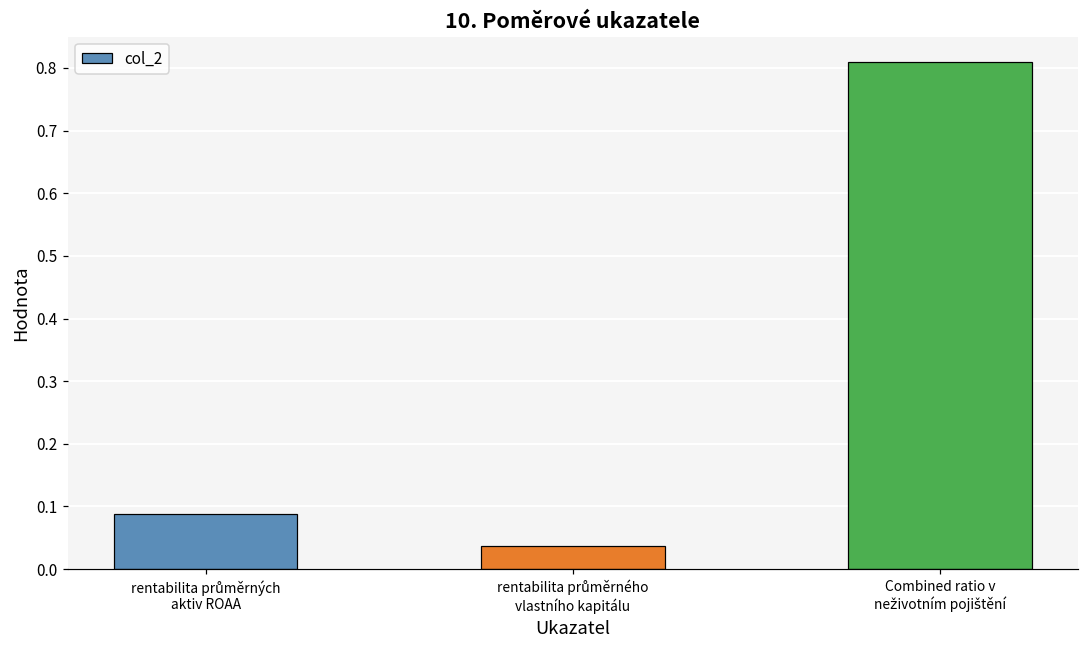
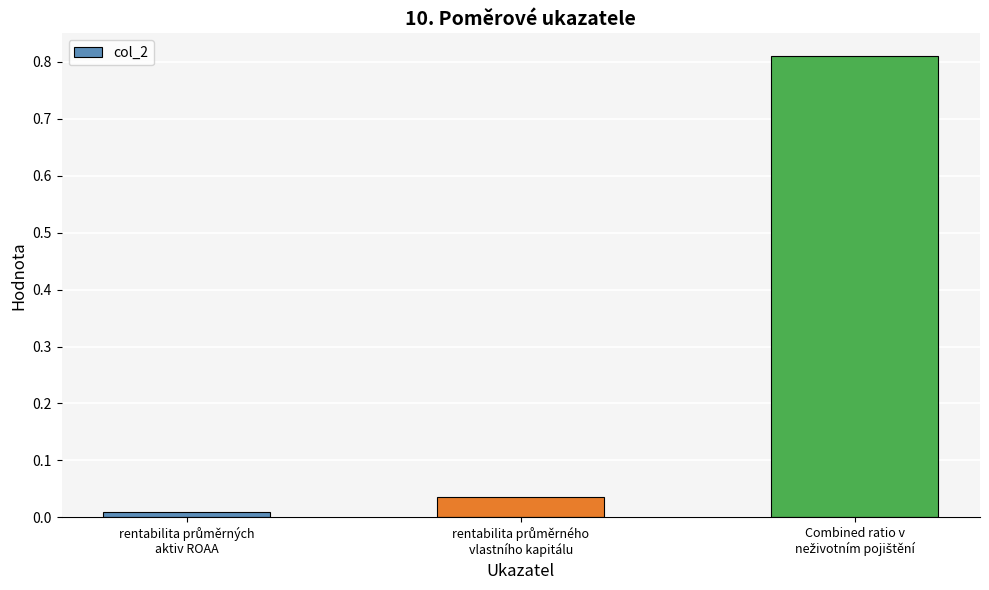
  {
-   "rentabilita průměrných aktiv ROAA": 0.09,
+   "rentabilita průměrných aktiv ROAA": 0.01,
    "rentabilita průměrného vlastního kapitálu": 0.04,
    "Combined ratio v neživotním pojištění": 0.81
  }
